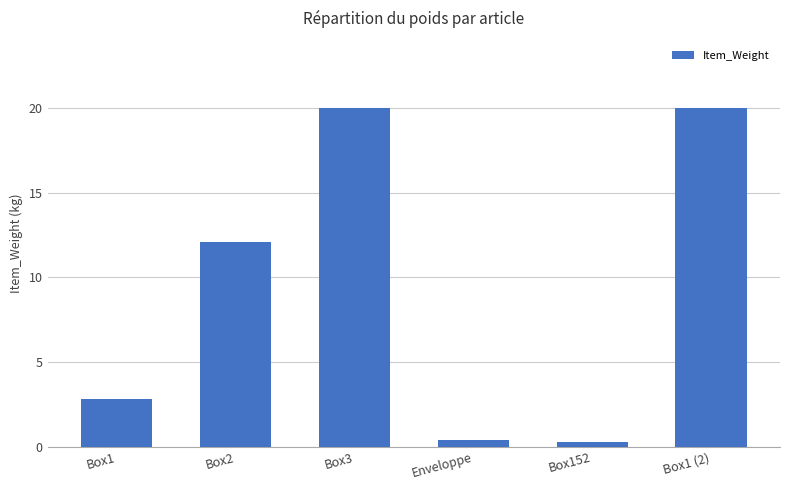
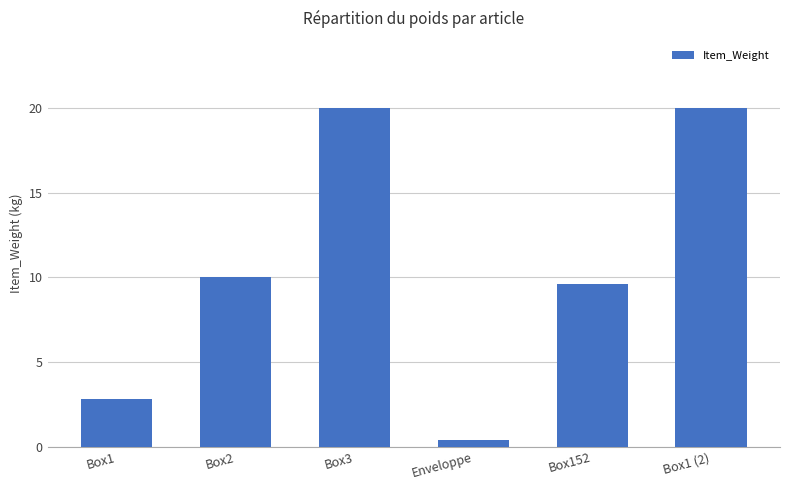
  {
    "Box1": 2.8,
-   "Box2": 12.1,
+   "Box2": 10.0,
    "Box3": 20.0,
    "Enveloppe": 0.4,
-   "Box152": 0.3,
+   "Box152": 9.6,
    "Box1 (2)": 20.0
  }
